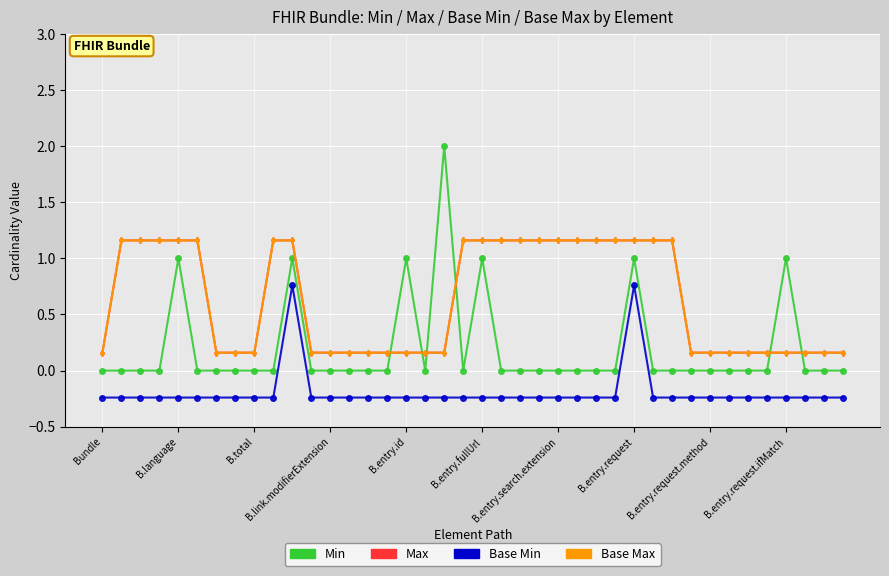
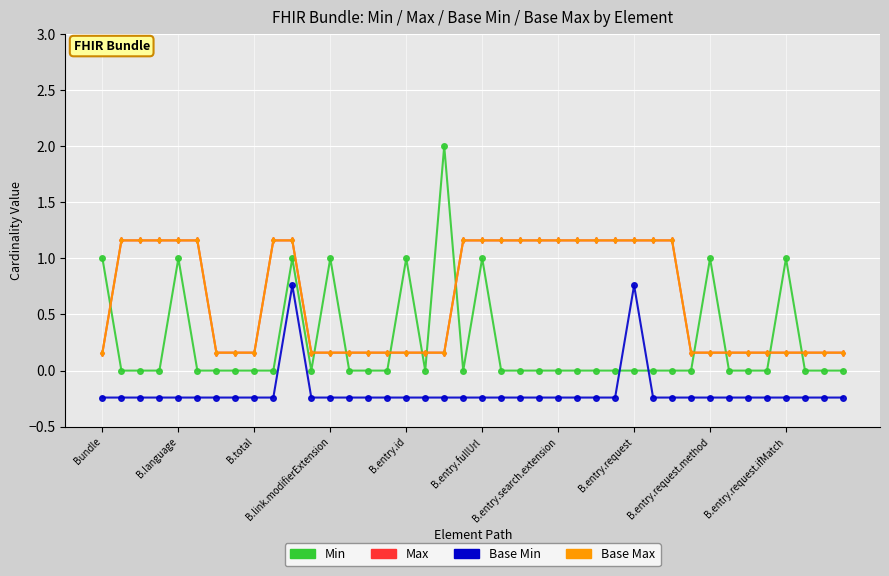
  {
    "Min": {
-     "Bundle": 0,
+     "Bundle": 1,
      "B.language": 1,
      "B.total": 0,
-     "B.link.modifierExtension": 0,
+     "B.link.modifierExtension": 1,
      "B.entry.id": 1,
      "B.entry.fullUrl": 1,
      "B.entry.search.extension": 0,
-     "B.entry.request": 1,
-     "B.entry.request.method": 0,
+     "B.entry.request": 0,
+     "B.entry.request.method": 1,
      "B.entry.request.ifMatch": 1
    },
    "Base Max": {
      "Bundle": 0.16,
      "B.language": 1.16,
      "B.total": 0.16,
      "B.link.modifierExtension": 0.16,
      "B.entry.id": 0.16,
      "B.entry.fullUrl": 1.16,
      "B.entry.search.extension": 1.16,
      "B.entry.request": 1.16,
      "B.entry.request.method": 0.16,
      "B.entry.request.ifMatch": 0.16
    },
    "Base Min": {
      "Bundle": -0.24,
      "B.language": -0.24,
      "B.total": -0.24,
      "B.link.modifierExtension": -0.24,
      "B.entry.id": -0.24,
      "B.entry.fullUrl": -0.24,
      "B.entry.search.extension": -0.24,
      "B.entry.request": 0.76,
      "B.entry.request.method": -0.24,
      "B.entry.request.ifMatch": -0.24
    }
  }
